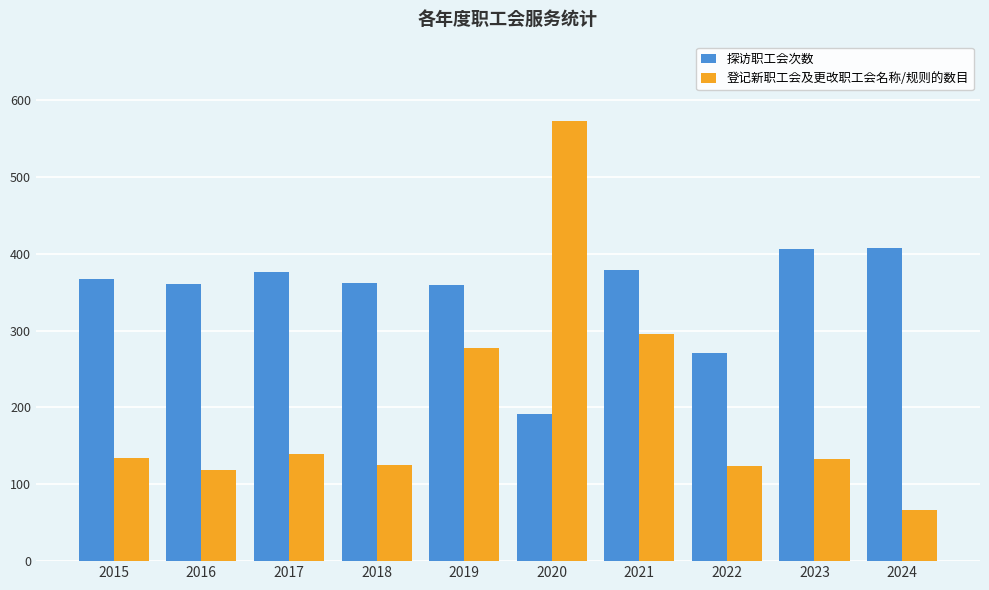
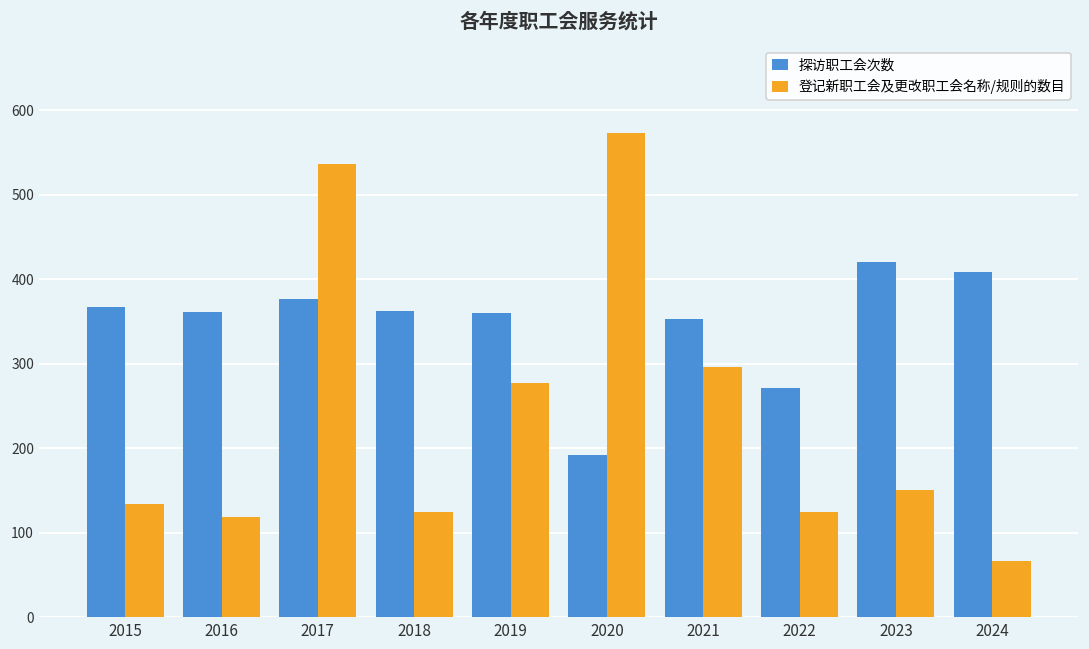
  {
    "探访职工会次数": {
      "2015": 370,
      "2016": 360,
      "2017": 380,
      "2018": 360,
      "2019": 360,
      "2020": 190,
-     "2021": 380,
+     "2021": 350,
      "2022": 270,
-     "2023": 410,
+     "2023": 420,
      "2024": 410
    },
    "登记新职工会及更改职工会名称/规则的数目": {
      "2015": 130,
      "2016": 120,
-     "2017": 140,
+     "2017": 540,
      "2018": 130,
      "2019": 280,
      "2020": 570,
      "2021": 300,
      "2022": 120,
-     "2023": 130,
+     "2023": 150,
      "2024": 70
    }
  }
